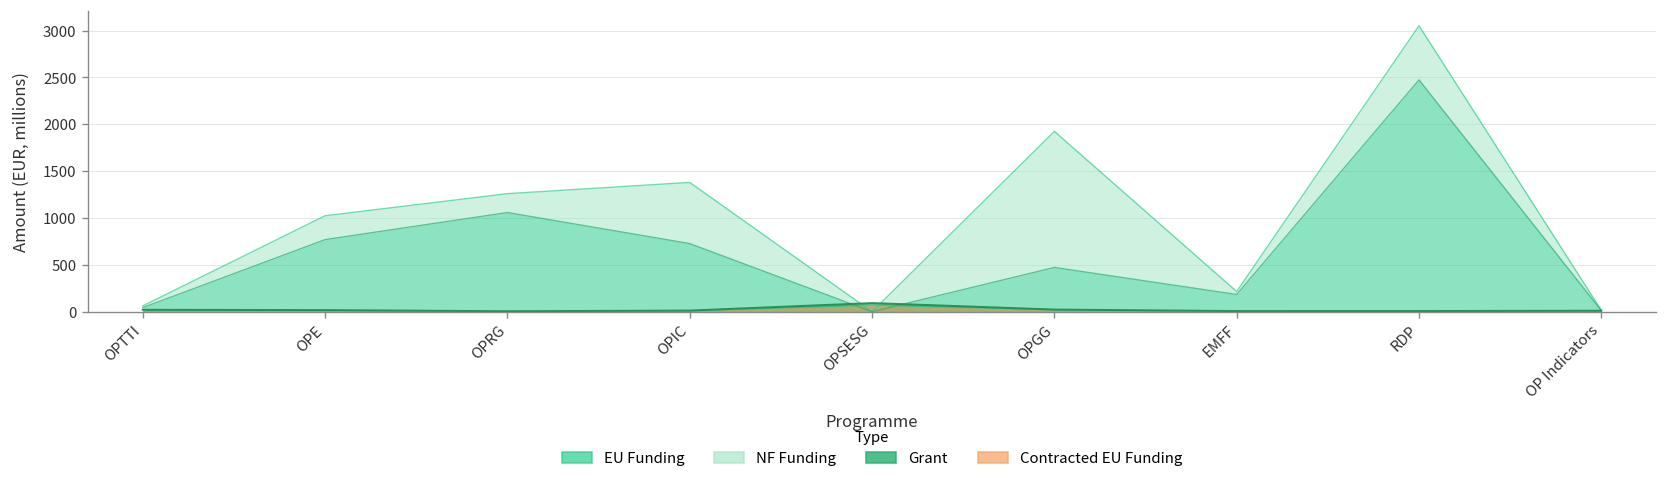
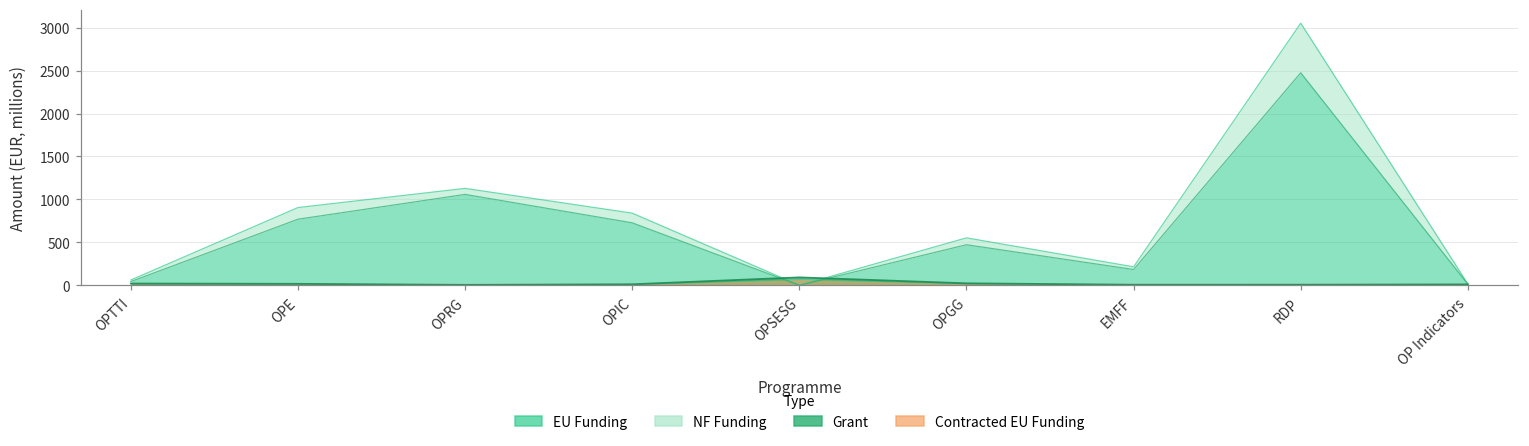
  {
    "NF Funding": {
-     "OPE": 300,
-     "OPRG": 200,
-     "OPIC": 700,
-     "OPGG": 1500,
+     "OPE": 100,
+     "OPRG": 100,
+     "OPIC": 100,
+     "OPGG": 100,
      "RDP": 600
    }
  }
